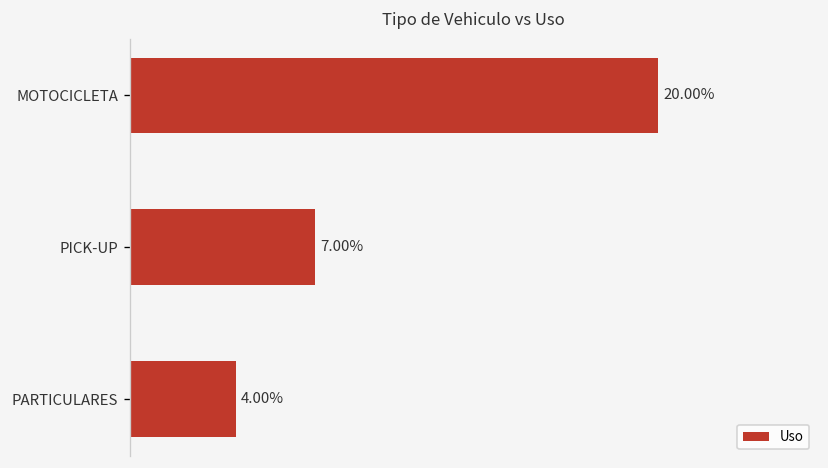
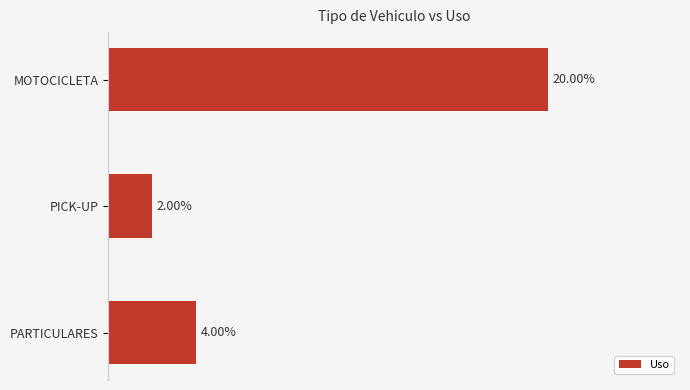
  {
    "MOTOCICLETA": "20.00%",
-   "PICK-UP": "7.00%",
+   "PICK-UP": "2.00%",
    "PARTICULARES": "4.00%"
  }
